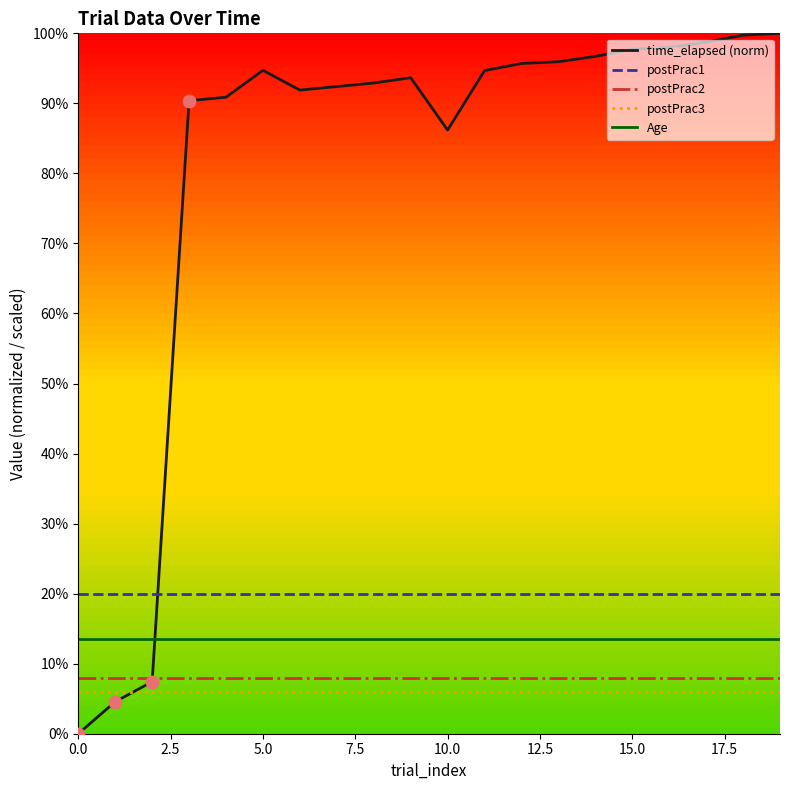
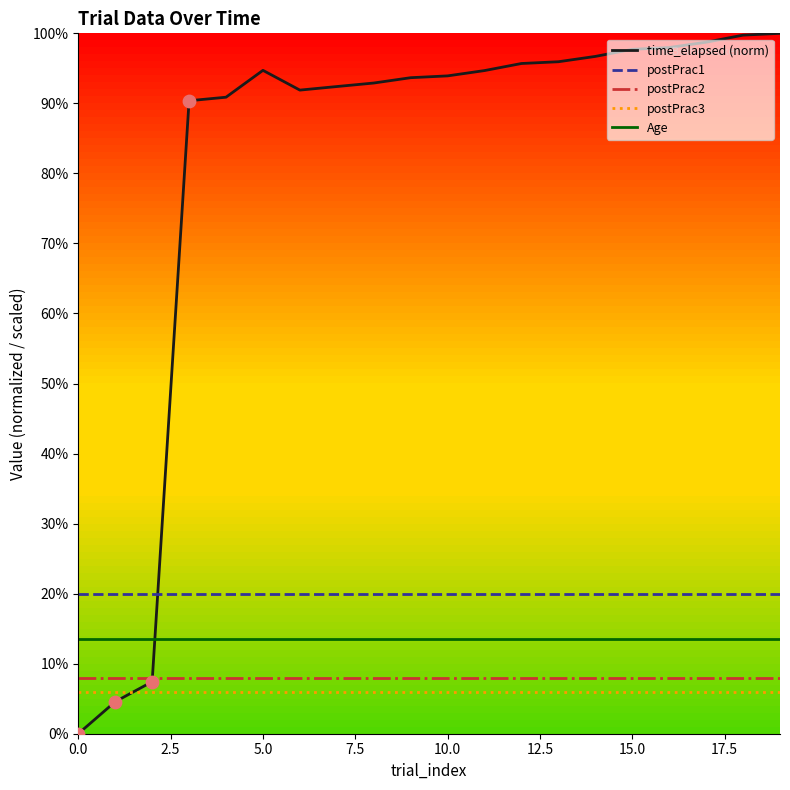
  {
    "time_elapsed (norm)": {
      "5.0": "95%",
-     "10.0": "86%"
+     "10.0": "94%"
    },
    "postPrac1": {
      "0.0": "20%",
      "5.0": "20%",
      "10.0": "20%",
      "15.0": "20%"
    },
    "postPrac2": {
      "0.0": "8%",
      "5.0": "8%",
      "10.0": "8%",
      "15.0": "8%"
    },
    "postPrac3": {
      "0.0": "6%",
      "5.0": "6%",
      "10.0": "6%",
      "15.0": "6%"
    },
    "Age": {
      "0.0": "14%",
      "5.0": "14%",
      "10.0": "14%",
      "15.0": "14%"
    }
  }
